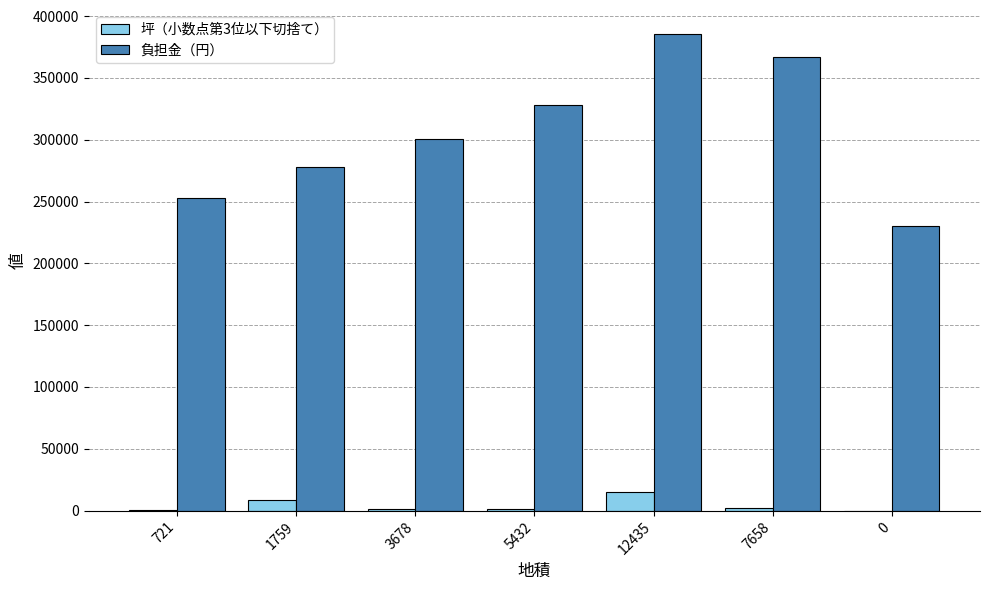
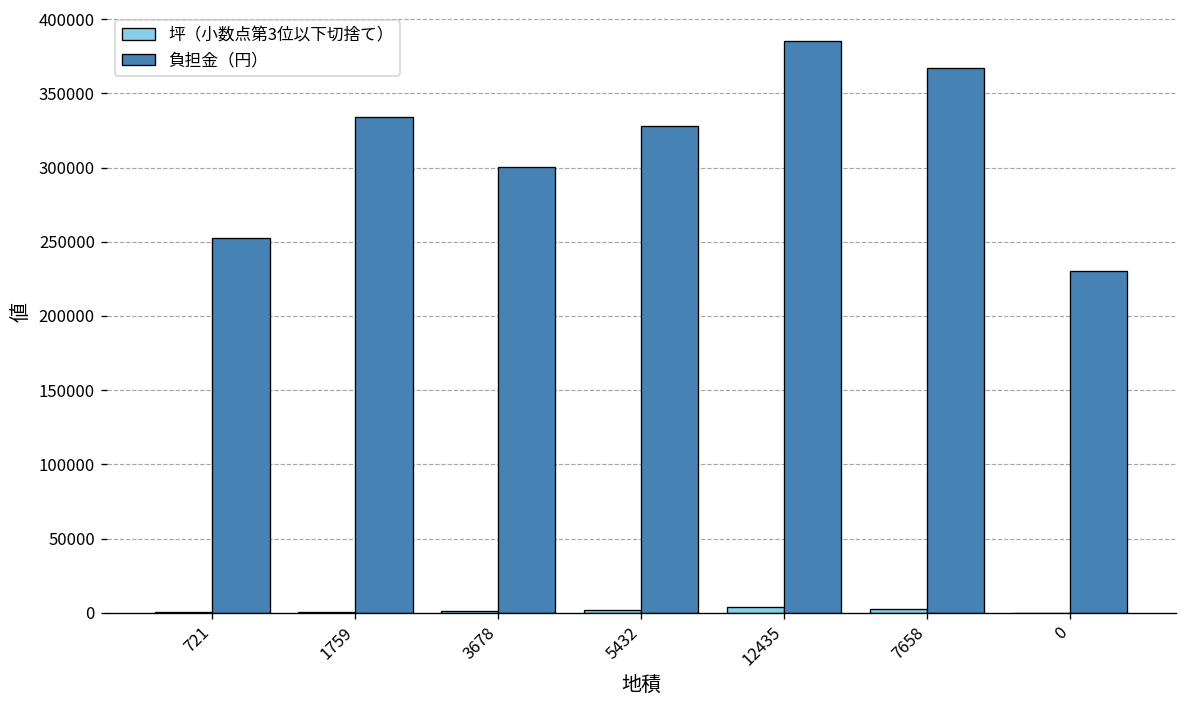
  {
    "坪（小数点第3位以下切捨て）": {
-     "1759": 8000,
-     "12435": 15000,
+     "1759": 1000,
+     "12435": 4000,
      "7658": 2000,
      "0": 0
    },
    "負担金（円）": {
      "721": 253000,
-     "1759": 278000,
+     "1759": 334000,
      "3678": 301000,
      "5432": 328000,
      "12435": 386000,
      "7658": 367000,
      "0": 230000
    }
  }
